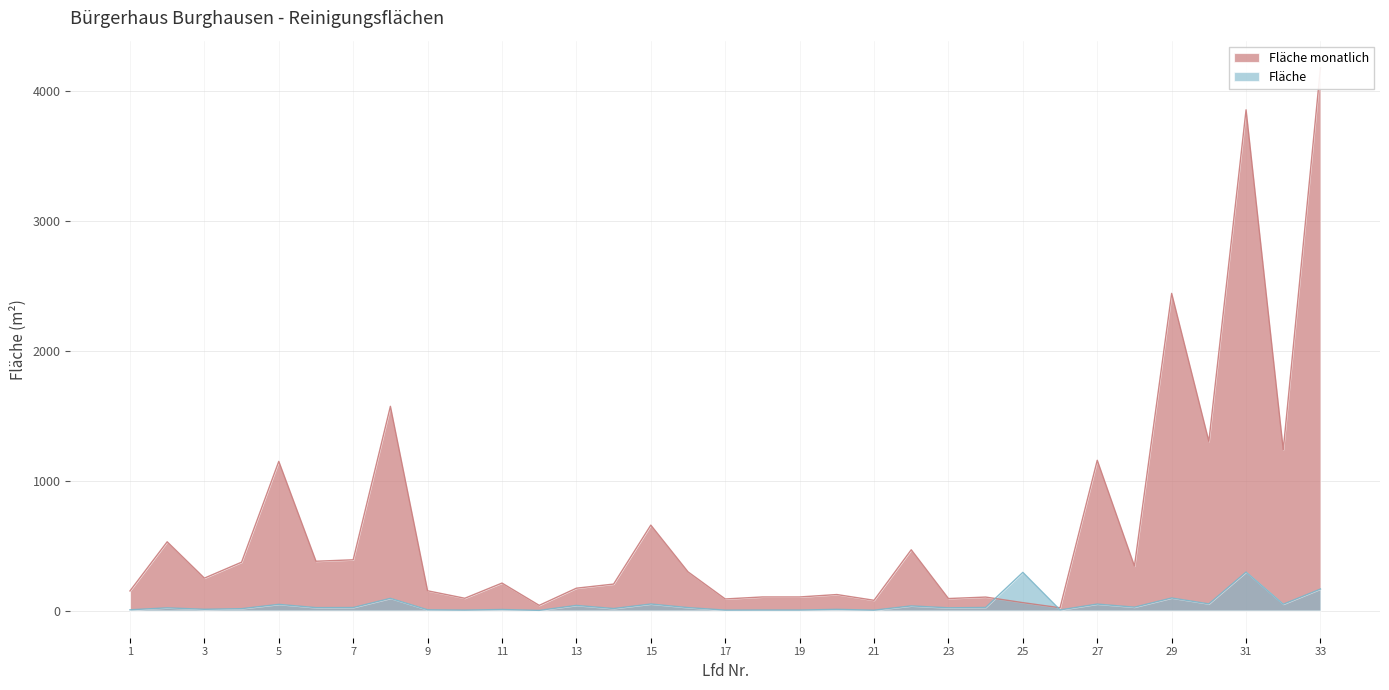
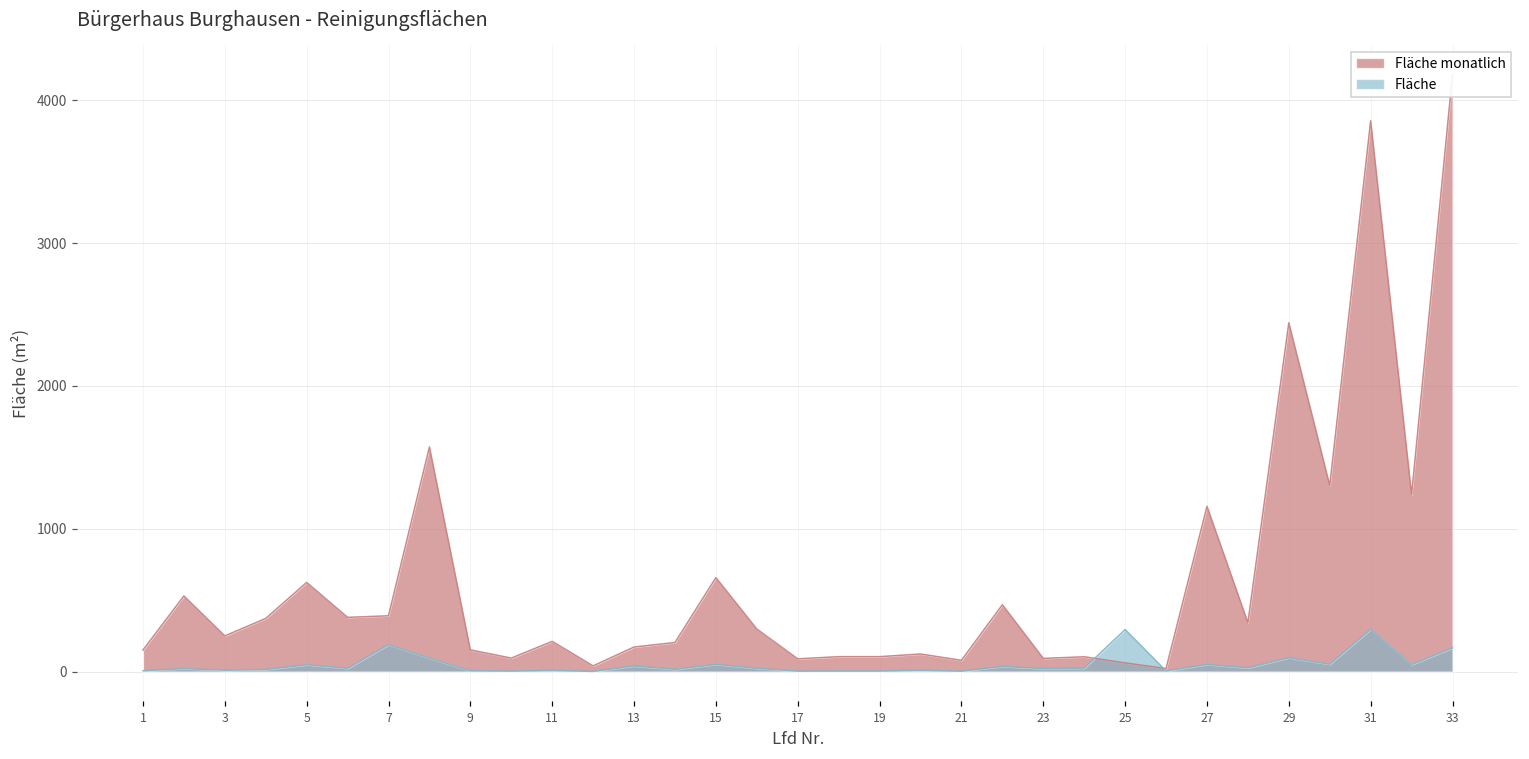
  {
    "Fläche monatlich": {
      "1": 150,
      "3": 250,
-     "5": 1150,
+     "5": 620,
      "7": 390,
      "9": 150,
      "11": 210,
      "13": 170,
      "15": 660,
      "17": 90,
      "19": 100,
      "21": 80,
      "23": 90,
      "25": 60,
      "27": 1160,
      "29": 2440,
      "31": 3860
    },
    "Fläche": {
      "1": 10,
      "3": 10,
      "5": 50,
-     "7": 20,
+     "7": 190,
      "9": 10,
      "11": 10,
      "13": 40,
      "15": 50,
      "17": 0,
      "19": 0,
      "21": 0,
      "23": 20,
      "25": 290,
      "27": 50,
      "29": 100,
      "31": 300,
      "33": 170
    }
  }
